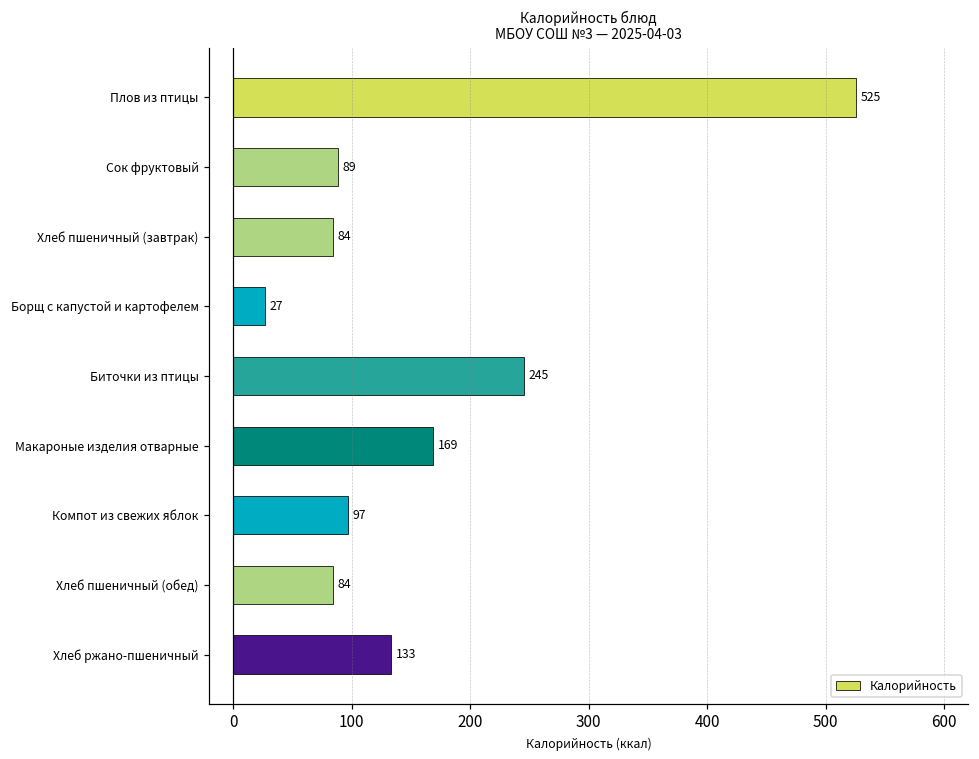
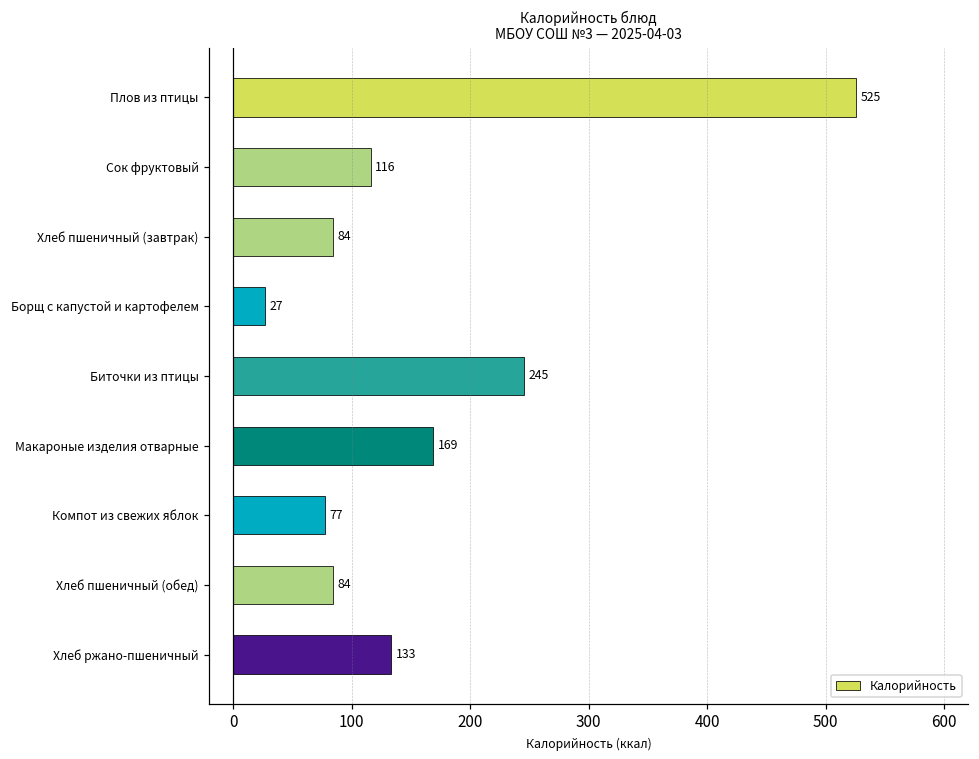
  {
    "Плов из птицы": 525,
-   "Сок фруктовый": 89,
+   "Сок фруктовый": 116,
    "Хлеб пшеничный (завтрак)": 84,
    "Борщ с капустой и картофелем": 27,
    "Биточки из птицы": 245,
    "Макароные изделия отварные": 169,
-   "Компот из свежих яблок": 97,
+   "Компот из свежих яблок": 77,
    "Хлеб пшеничный (обед)": 84,
    "Хлеб ржано-пшеничный": 133
  }
